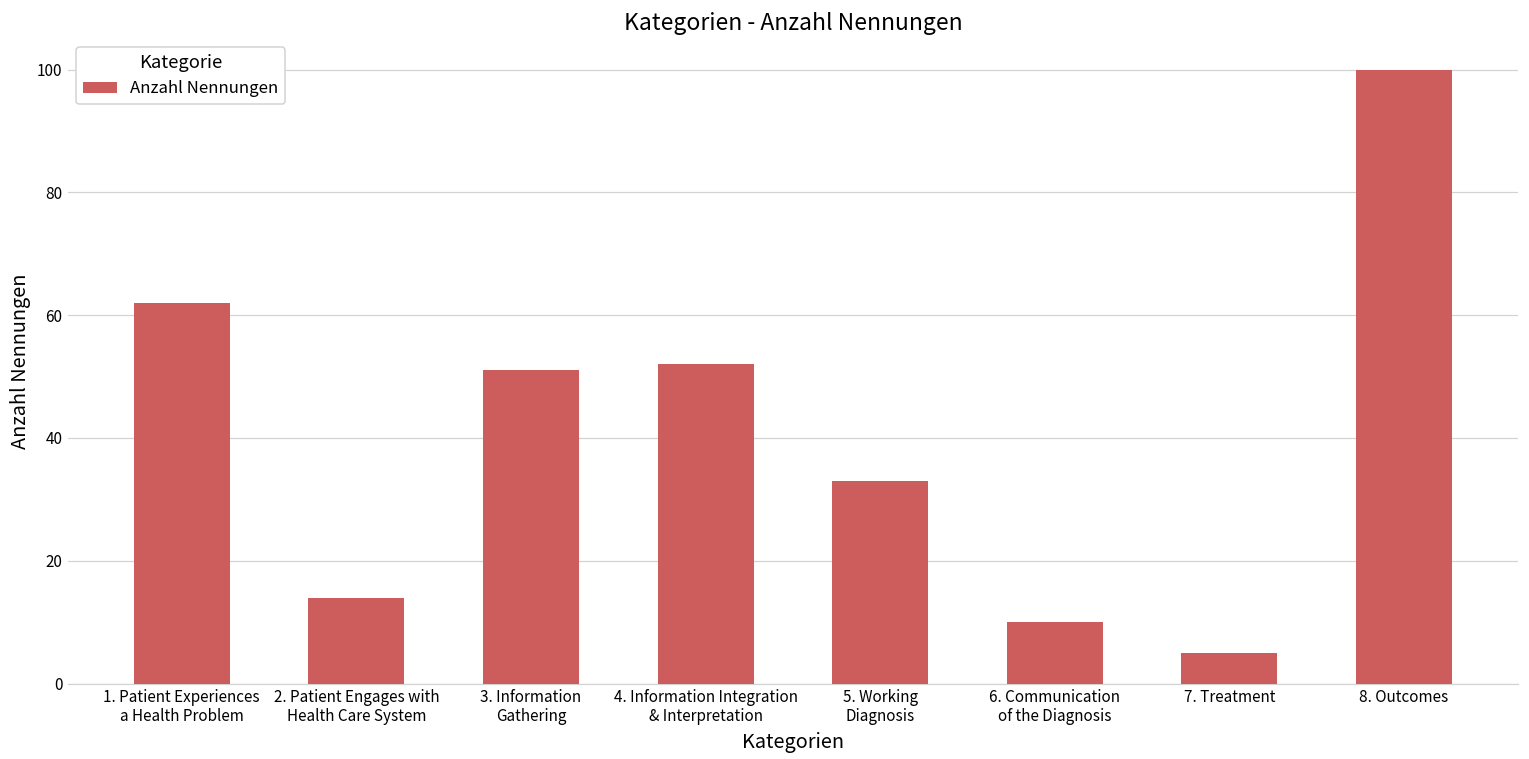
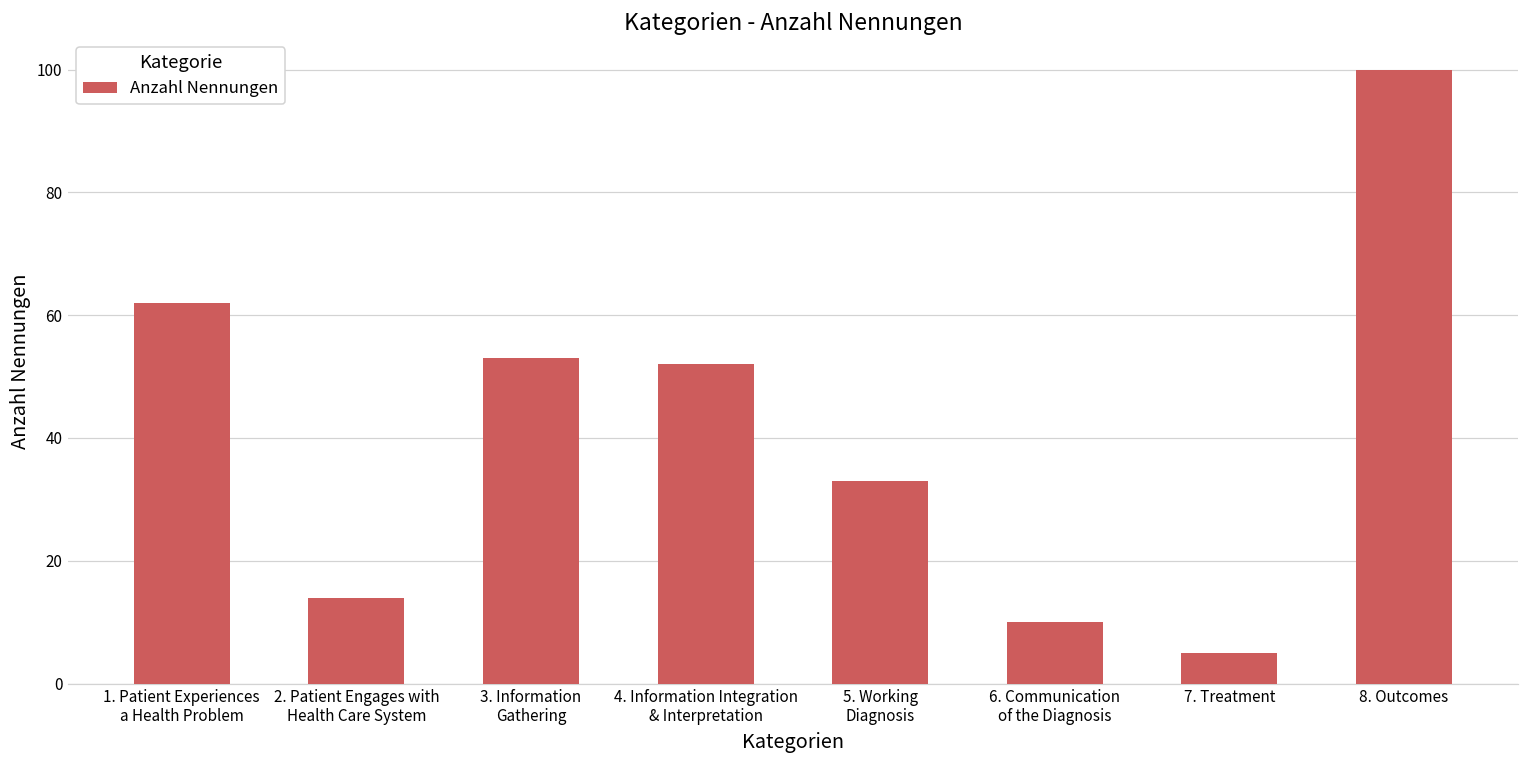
  {
    "1. Patient Experiences a Health Problem": 62,
    "2. Patient Engages with Health Care System": 14,
-   "3. Information Gathering": 51,
+   "3. Information Gathering": 53,
    "4. Information Integration & Interpretation": 52,
    "5. Working Diagnosis": 33,
    "6. Communication of the Diagnosis": 10,
    "7. Treatment": 5,
    "8. Outcomes": 100
  }
